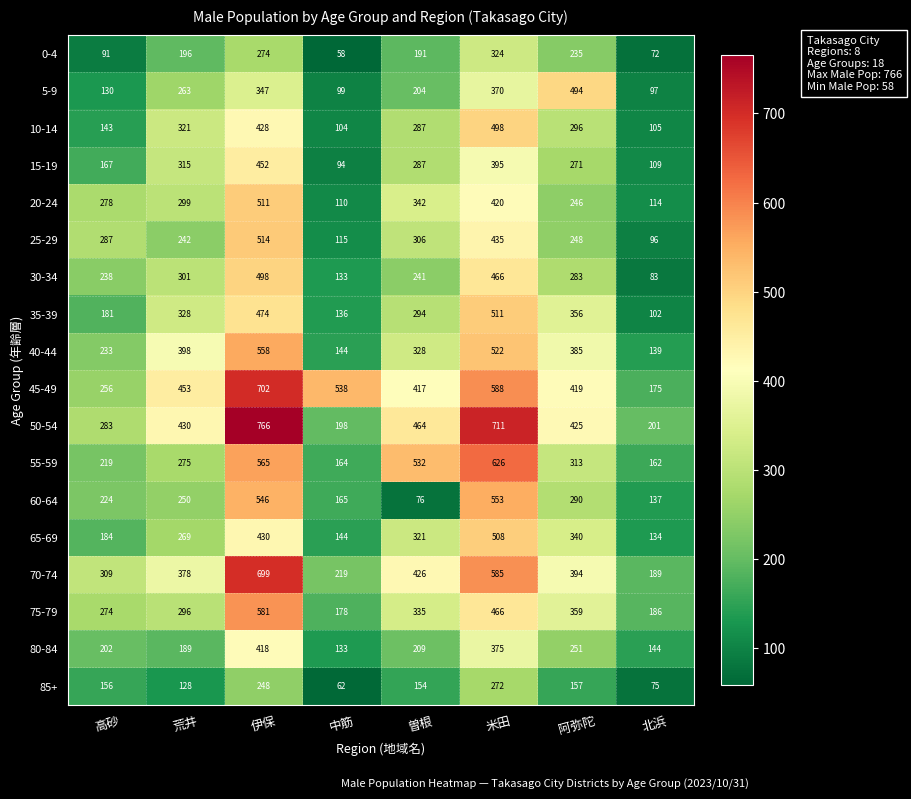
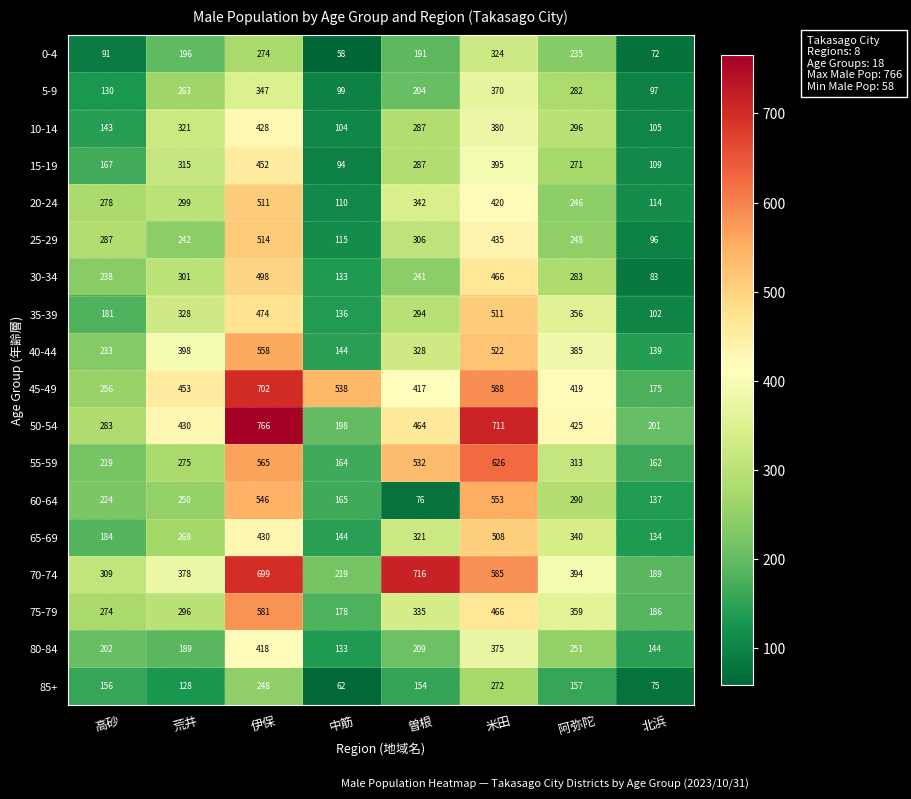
  {
    "0-4": {
      "高砂": 91,
      "荒井": 196,
      "伊保": 274,
      "中筋": 58,
      "曽根": 191,
      "米田": 324,
      "阿弥陀": 235,
      "北浜": 72
    },
    "5-9": {
      "高砂": 130,
      "荒井": 263,
      "伊保": 347,
      "中筋": 99,
      "曽根": 204,
      "米田": 370,
-     "阿弥陀": 494,
+     "阿弥陀": 282,
      "北浜": 97
    },
    "10-14": {
      "高砂": 143,
      "荒井": 321,
      "伊保": 428,
      "中筋": 104,
      "曽根": 287,
-     "米田": 498,
+     "米田": 380,
      "阿弥陀": 296,
      "北浜": 105
    },
    "15-19": {
      "高砂": 167,
      "荒井": 315,
      "伊保": 452,
      "中筋": 94,
      "曽根": 287,
      "米田": 395,
      "阿弥陀": 271,
      "北浜": 109
    },
    "20-24": {
      "高砂": 278,
      "荒井": 299,
      "伊保": 511,
      "中筋": 110,
      "曽根": 342,
      "米田": 420,
      "阿弥陀": 246,
      "北浜": 114
    },
    "25-29": {
      "高砂": 287,
      "荒井": 242,
      "伊保": 514,
      "中筋": 115,
      "曽根": 306,
      "米田": 435,
      "阿弥陀": 248,
      "北浜": 96
    },
    "30-34": {
      "高砂": 238,
      "荒井": 301,
      "伊保": 498,
      "中筋": 133,
      "曽根": 241,
      "米田": 466,
      "阿弥陀": 283,
      "北浜": 83
    },
    "35-39": {
      "高砂": 181,
      "荒井": 328,
      "伊保": 474,
      "中筋": 136,
      "曽根": 294,
      "米田": 511,
      "阿弥陀": 356,
      "北浜": 102
    },
    "40-44": {
      "高砂": 233,
      "荒井": 398,
      "伊保": 558,
      "中筋": 144,
      "曽根": 328,
      "米田": 522,
      "阿弥陀": 385,
      "北浜": 139
    },
    "45-49": {
      "高砂": 256,
      "荒井": 453,
      "伊保": 702,
      "中筋": 538,
      "曽根": 417,
      "米田": 588,
      "阿弥陀": 419,
      "北浜": 175
    },
    "50-54": {
      "高砂": 283,
      "荒井": 430,
      "伊保": 766,
      "中筋": 198,
      "曽根": 464,
      "米田": 711,
      "阿弥陀": 425,
      "北浜": 201
    },
    "55-59": {
      "高砂": 219,
      "荒井": 275,
      "伊保": 565,
      "中筋": 164,
      "曽根": 532,
      "米田": 626,
      "阿弥陀": 313,
      "北浜": 162
    },
    "60-64": {
      "高砂": 224,
      "荒井": 250,
      "伊保": 546,
      "中筋": 165,
      "曽根": 76,
      "米田": 553,
      "阿弥陀": 290,
      "北浜": 137
    },
    "65-69": {
      "高砂": 184,
      "荒井": 269,
      "伊保": 430,
      "中筋": 144,
      "曽根": 321,
      "米田": 508,
      "阿弥陀": 340,
      "北浜": 134
    },
    "70-74": {
      "高砂": 309,
      "荒井": 378,
      "伊保": 699,
      "中筋": 219,
-     "曽根": 426,
+     "曽根": 716,
      "米田": 585,
      "阿弥陀": 394,
      "北浜": 189
    },
    "75-79": {
      "高砂": 274,
      "荒井": 296,
      "伊保": 581,
      "中筋": 178,
      "曽根": 335,
      "米田": 466,
      "阿弥陀": 359,
      "北浜": 186
    },
    "80-84": {
      "高砂": 202,
      "荒井": 189,
      "伊保": 418,
      "中筋": 133,
      "曽根": 209,
      "米田": 375,
      "阿弥陀": 251,
      "北浜": 144
    },
    "85+": {
      "高砂": 156,
      "荒井": 128,
      "伊保": 248,
      "中筋": 62,
      "曽根": 154,
      "米田": 272,
      "阿弥陀": 157,
      "北浜": 75
    }
  }
